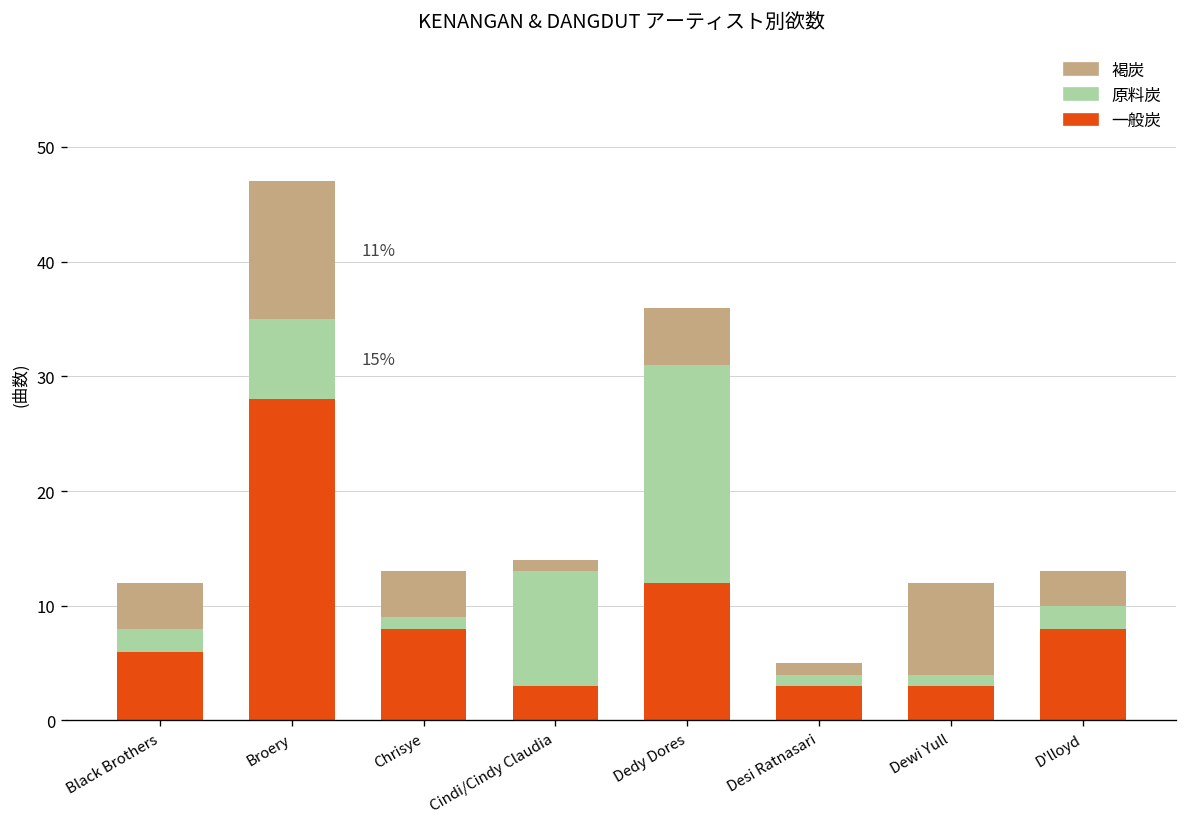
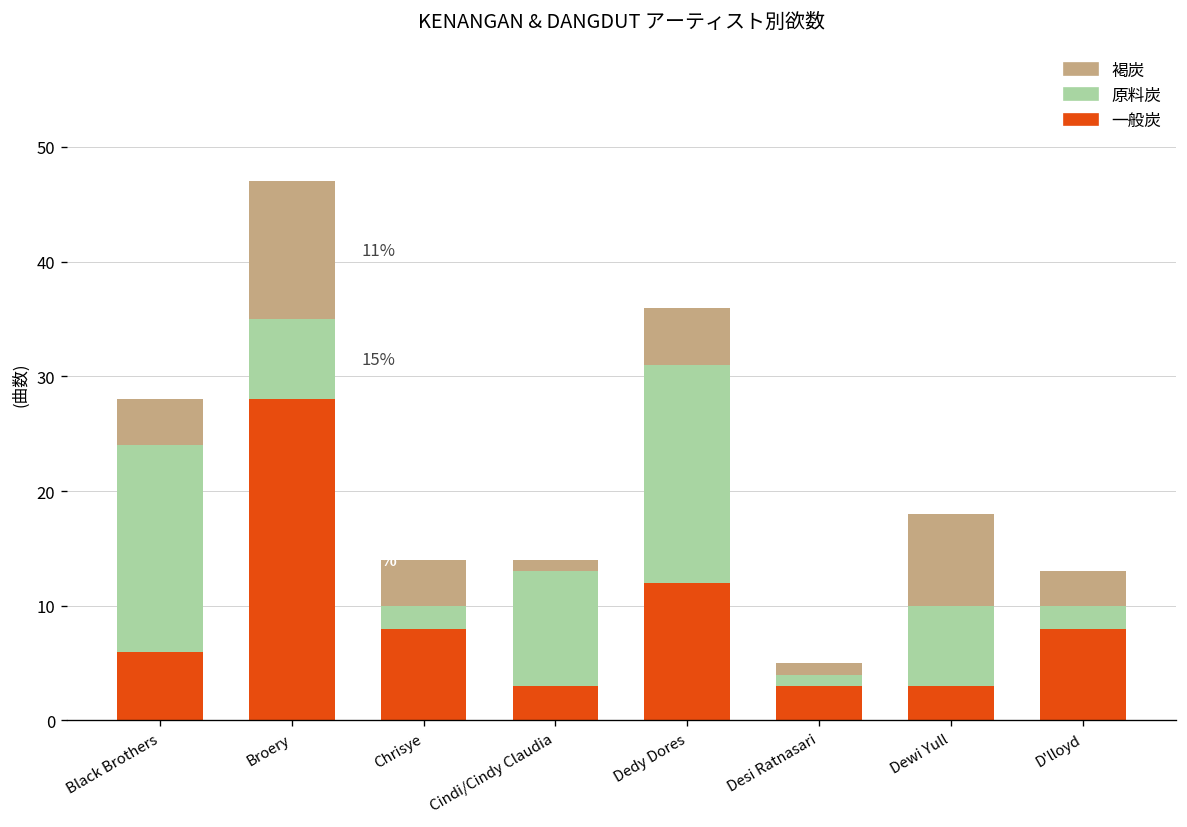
  {
    "一般炭": {
      "Black Brothers": 6,
      "Broery": 28,
      "Chrisye": 8,
      "Cindi/Cindy Claudia": 3,
      "Dedy Dores": 12,
      "Desi Ratnasari": 3,
      "Dewi Yull": 3,
      "D'lloyd": 8
    },
    "原料炭": {
-     "Black Brothers": 2,
+     "Black Brothers": 18,
      "Broery": 7,
-     "Chrisye": 1,
+     "Chrisye": 2,
      "Cindi/Cindy Claudia": 10,
      "Dedy Dores": 19,
      "Desi Ratnasari": 1,
-     "Dewi Yull": 1,
+     "Dewi Yull": 7,
      "D'lloyd": 2
    },
    "褐炭": {
      "Black Brothers": 4,
      "Broery": 12,
      "Chrisye": 4,
      "Cindi/Cindy Claudia": 1,
      "Dedy Dores": 5,
      "Desi Ratnasari": 1,
      "Dewi Yull": 8,
      "D'lloyd": 3
    }
  }
